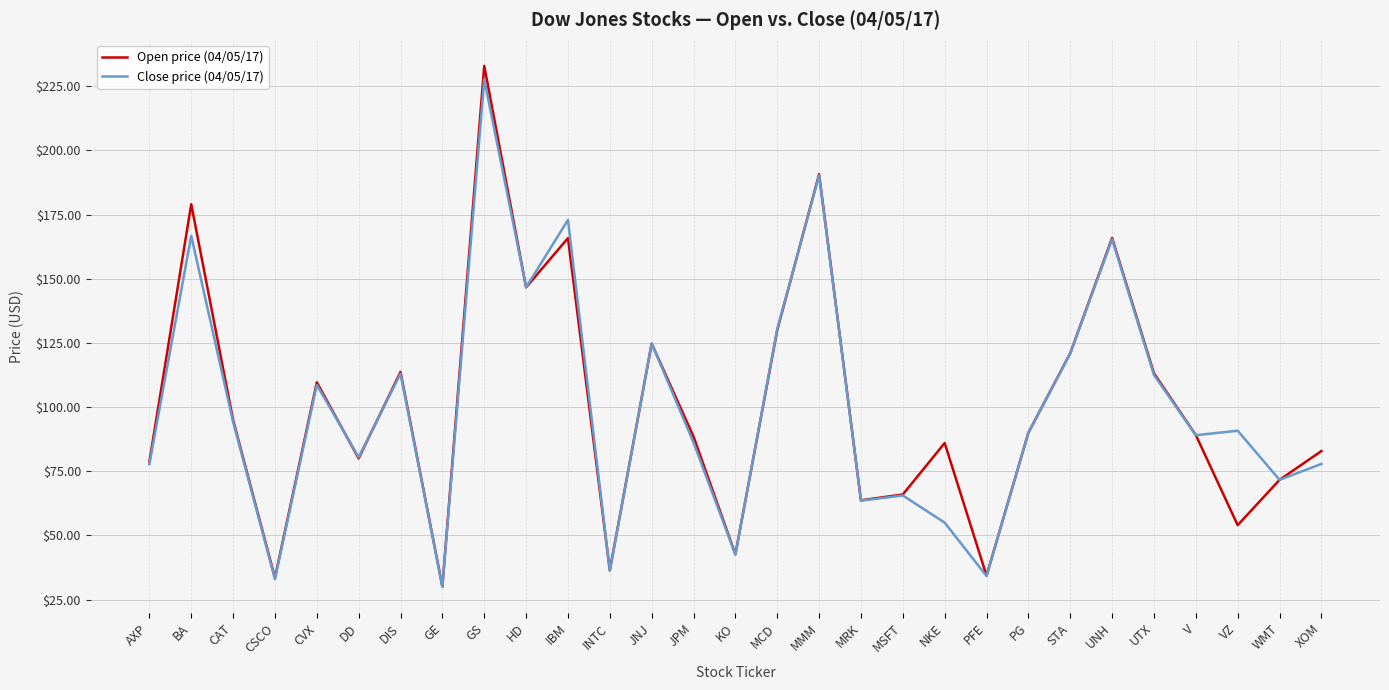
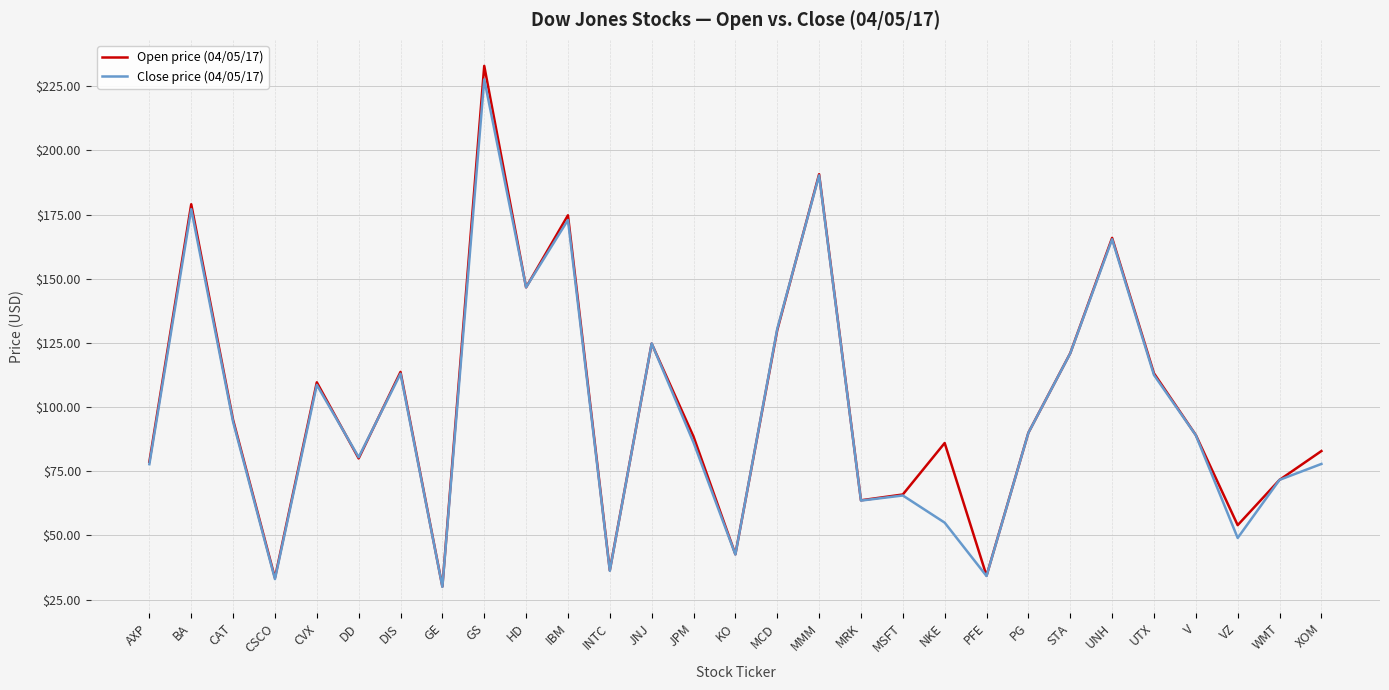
  {
    "Open price (04/05/17)": {
      "BA": "$179",
      "CVX": "$110",
      "GS": "$233",
-     "IBM": "$166",
+     "IBM": "$175",
      "JPM": "$89",
      "NKE": "$86",
      "VZ": "$54",
      "XOM": "$83"
    },
    "Close price (04/05/17)": {
-     "BA": "$167",
+     "BA": "$177",
      "CVX": "$109",
      "GS": "$228",
      "IBM": "$173",
      "JPM": "$86",
      "NKE": "$55",
-     "VZ": "$91",
+     "VZ": "$49",
      "XOM": "$78"
    }
  }
